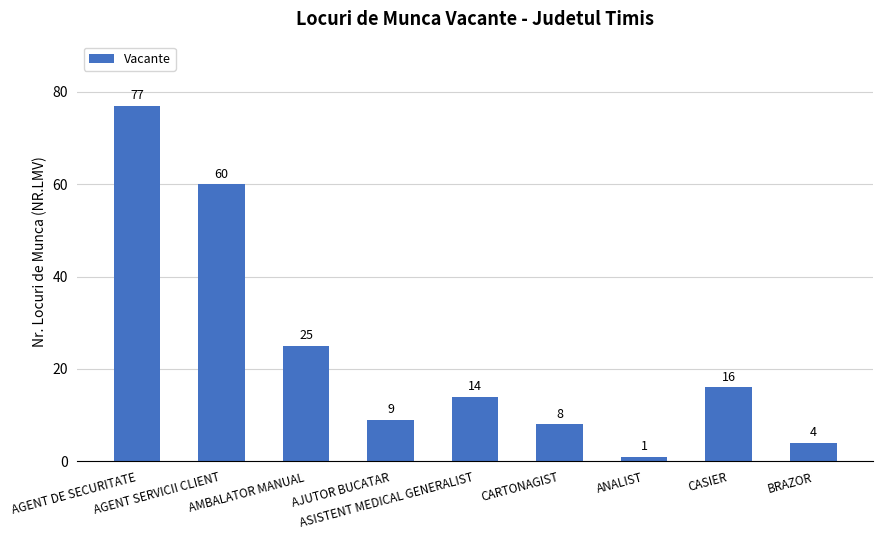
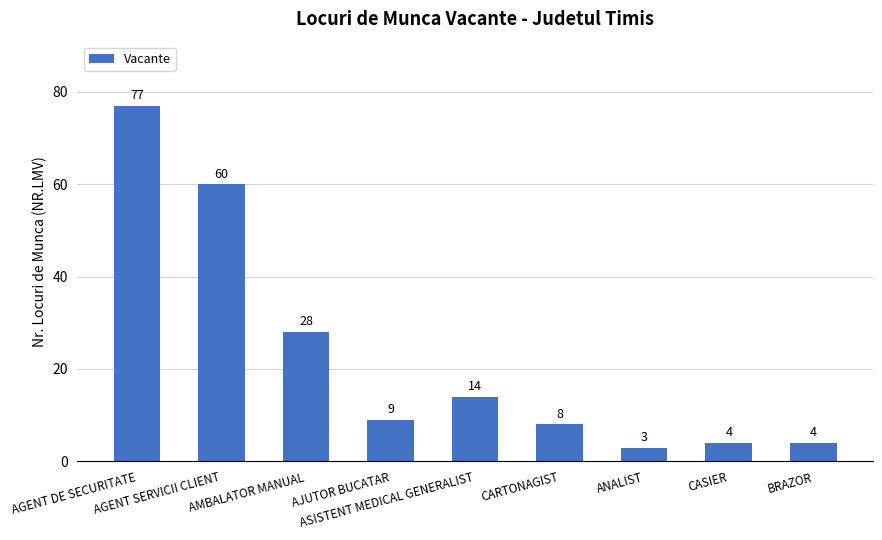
  {
    "AGENT DE SECURITATE": 77,
    "AGENT SERVICII CLIENT": 60,
-   "AMBALATOR MANUAL": 25,
+   "AMBALATOR MANUAL": 28,
    "AJUTOR BUCATAR": 9,
    "ASISTENT MEDICAL GENERALIST": 14,
    "CARTONAGIST": 8,
-   "ANALIST": 1,
-   "CASIER": 16,
+   "ANALIST": 3,
+   "CASIER": 4,
    "BRAZOR": 4
  }
